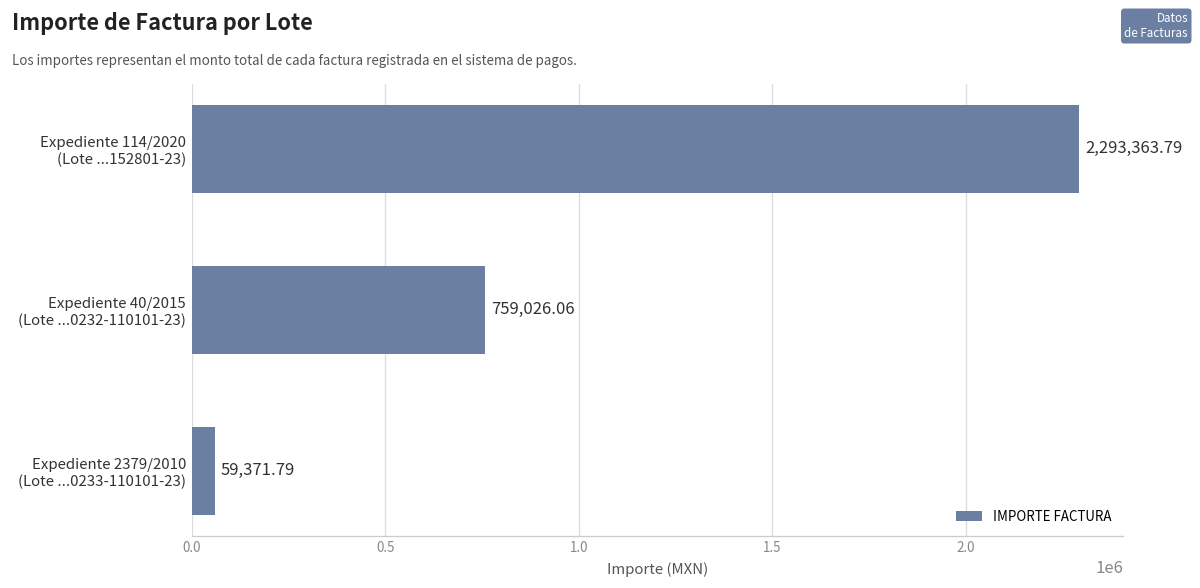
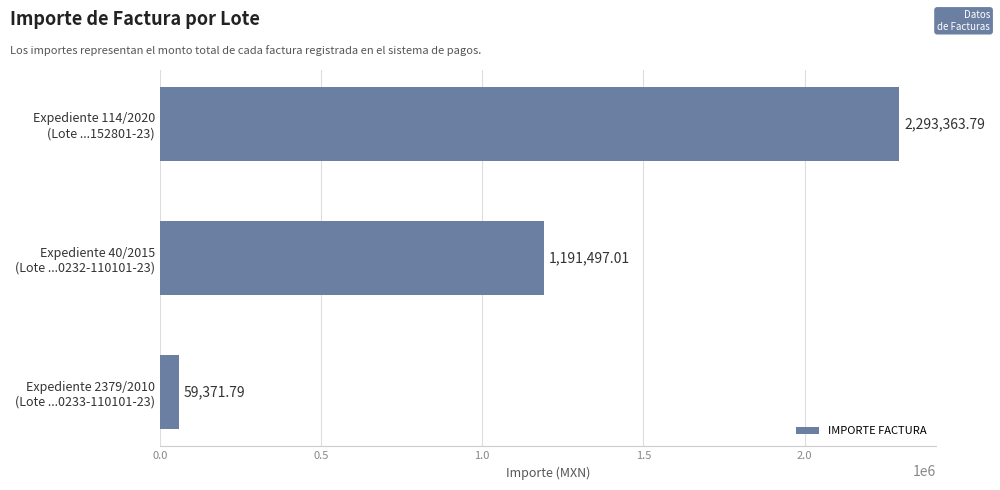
  {
    "Expediente 114/2020 (Lote ...152801-23)": "2,293,363.79",
-   "Expediente 40/2015 (Lote ...0232-110101-23)": "759,026.06",
+   "Expediente 40/2015 (Lote ...0232-110101-23)": "1,191,497.01",
    "Expediente 2379/2010 (Lote ...0233-110101-23)": "59,371.79"
  }
